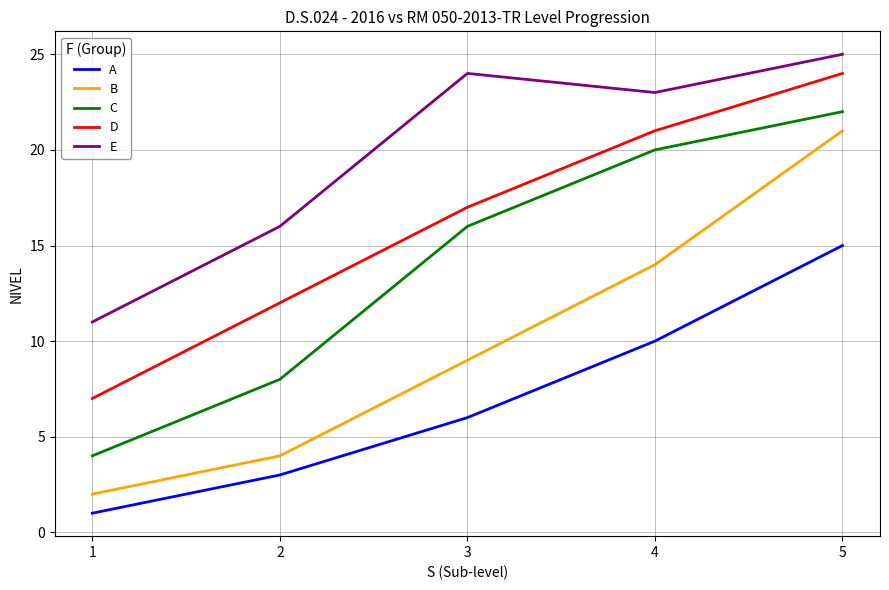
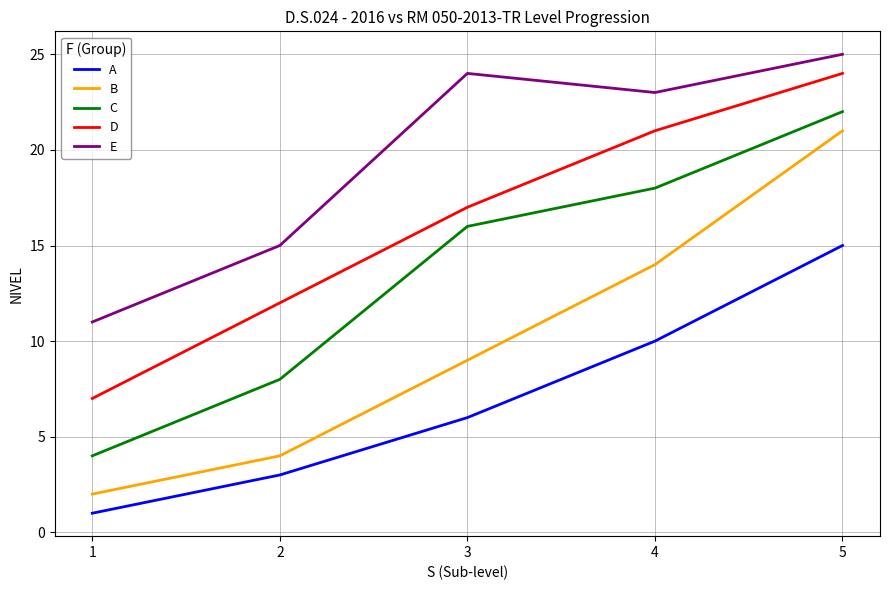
  {
    "A": {
      "1": 1,
      "2": 3,
      "3": 6,
      "4": 10,
      "5": 15
    },
    "B": {
      "1": 2,
      "2": 4,
      "3": 9,
      "4": 14,
      "5": 21
    },
    "C": {
      "1": 4,
      "2": 8,
      "3": 16,
-     "4": 20,
+     "4": 18,
      "5": 22
    },
    "D": {
      "1": 7,
      "2": 12,
      "3": 17,
      "4": 21,
      "5": 24
    },
    "E": {
      "1": 11,
-     "2": 16,
+     "2": 15,
      "3": 24,
      "4": 23,
      "5": 25
    }
  }
